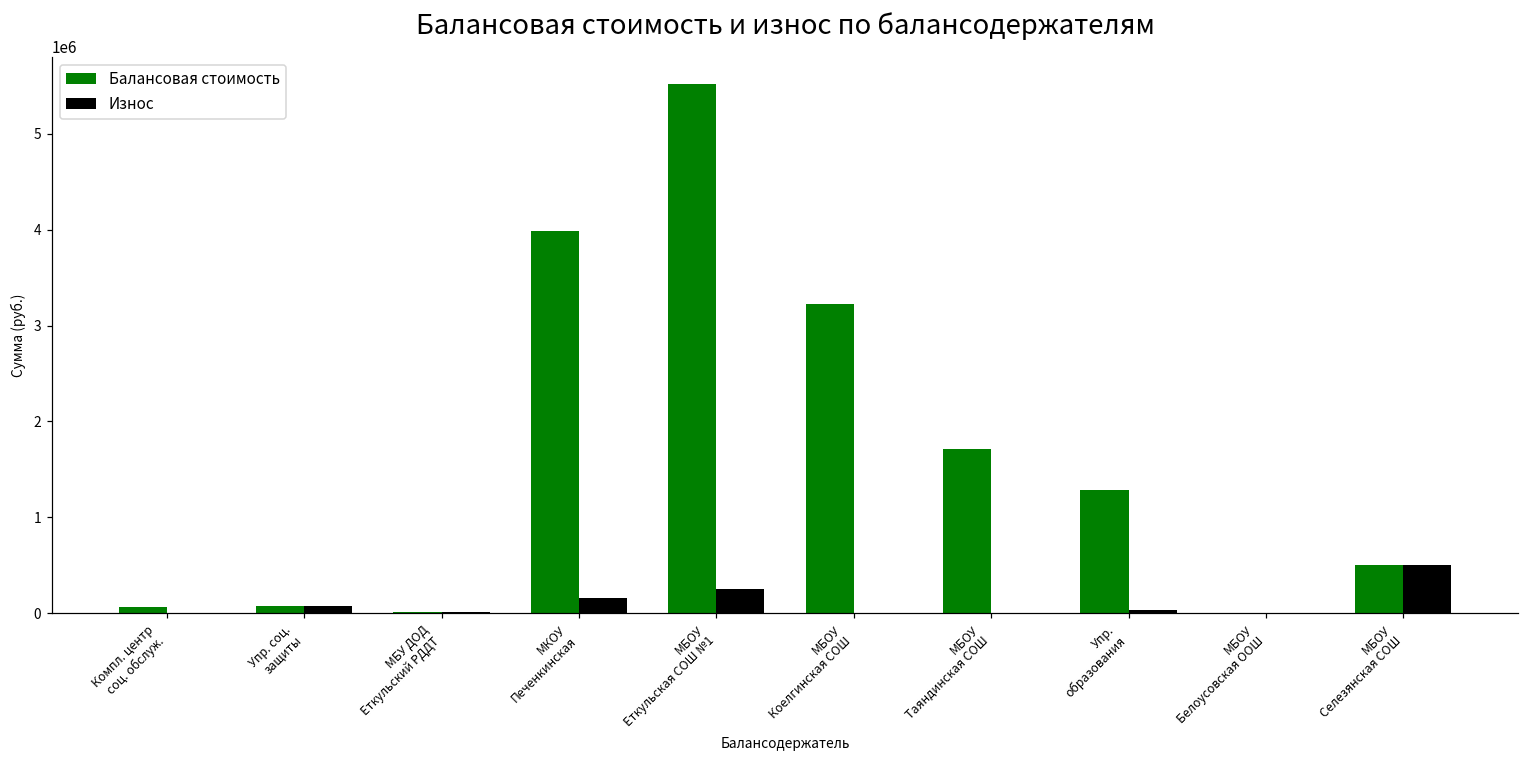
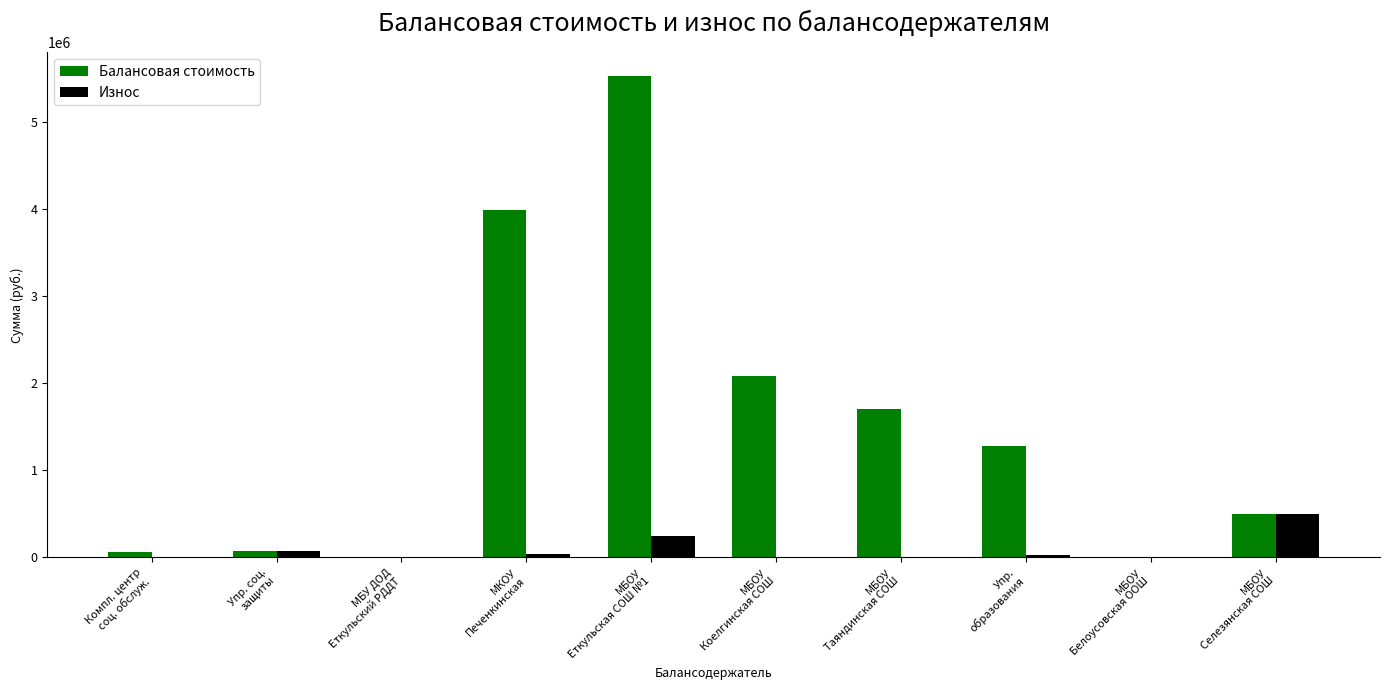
  {
    "Балансовая стоимость": {
      "Компл. центр соц. обслуж.": 100000,
      "Упр. соц. защиты": 100000,
      "МКОУ Печенкинская": 4000000,
      "МБОУ Еткульская СОШ №1": 5500000,
-     "МБОУ Коелгинская СОШ": 3200000,
+     "МБОУ Коелгинская СОШ": 2100000,
      "МБОУ Таяндинская СОШ": 1700000,
      "Упр. образования": 1300000,
      "МБОУ Белоусовская ООШ": 0,
      "МБОУ Селезянская СОШ": 500000
    },
    "Износ": {
      "Компл. центр соц. обслуж.": 0,
      "Упр. соц. защиты": 100000,
-     "МКОУ Печенкинская": 200000,
+     "МКОУ Печенкинская": 0,
      "МБОУ Еткульская СОШ №1": 300000,
      "МБОУ Коелгинская СОШ": 0,
      "МБОУ Таяндинская СОШ": 0,
      "Упр. образования": 0,
      "МБОУ Белоусовская ООШ": 0,
      "МБОУ Селезянская СОШ": 500000
    }
  }
